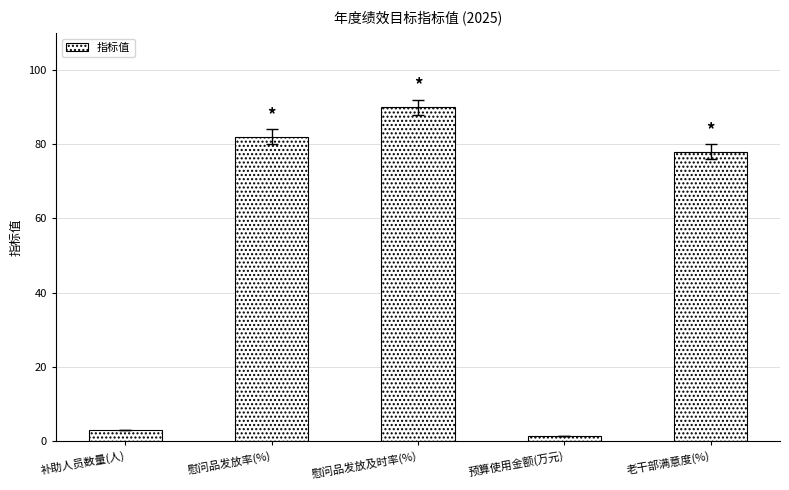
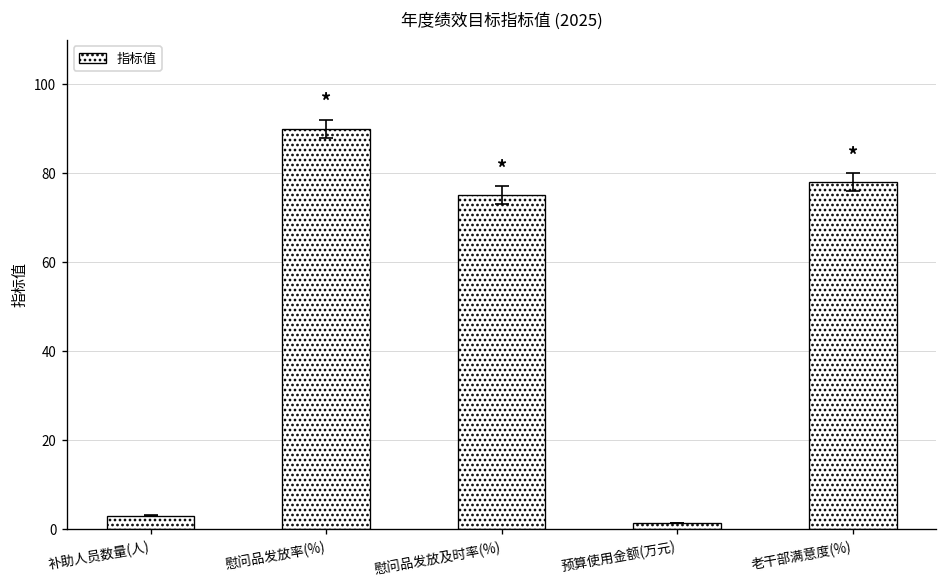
  {
    "指标值": {
      "补助人员数量(人)": 3,
-     "慰问品发放率(%)": 82,
-     "慰问品发放及时率(%)": 90,
+     "慰问品发放率(%)": 90,
+     "慰问品发放及时率(%)": 75,
      "预算使用金额(万元)": 1,
      "老干部满意度(%)": 78
    }
  }
